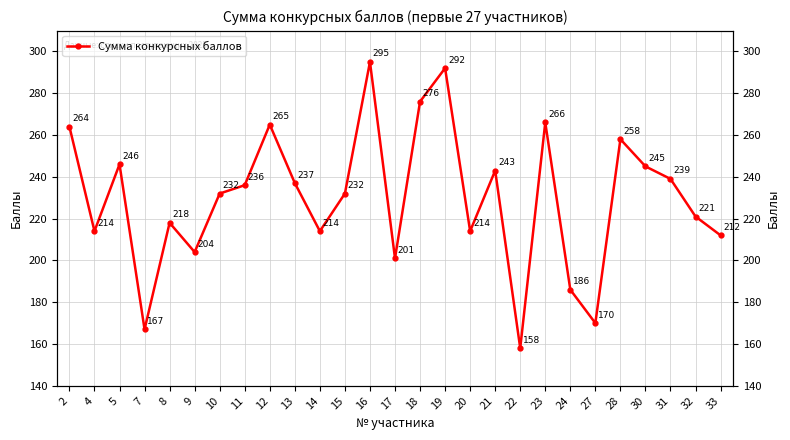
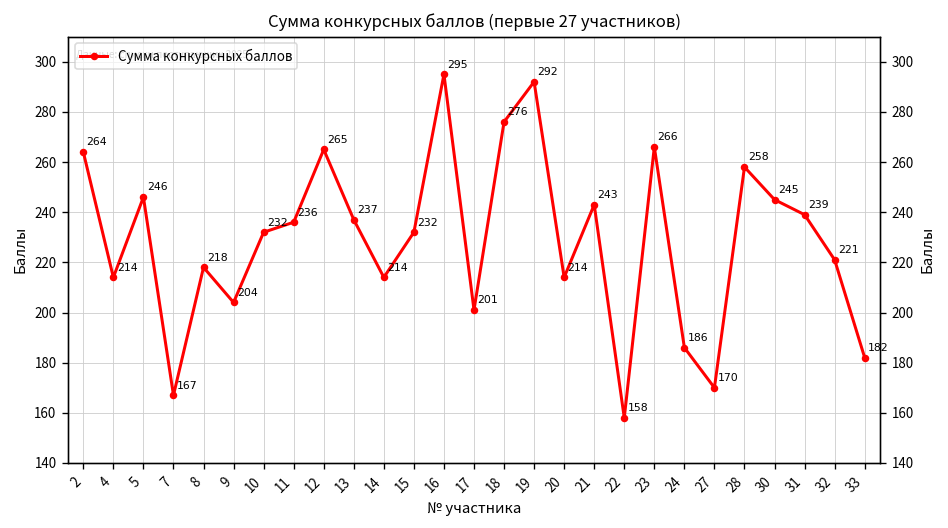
  {
    "2": 264,
    "4": 214,
    "5": 246,
    "7": 167,
    "8": 218,
    "9": 204,
    "10": 232,
    "11": 236,
    "12": 265,
    "13": 237,
    "14": 214,
    "15": 232,
    "16": 295,
    "17": 201,
    "18": 276,
    "19": 292,
    "20": 214,
    "21": 243,
    "22": 158,
    "23": 266,
    "24": 186,
    "27": 170,
    "28": 258,
    "30": 245,
    "31": 239,
    "32": 221,
-   "33": 212
+   "33": 182
  }
